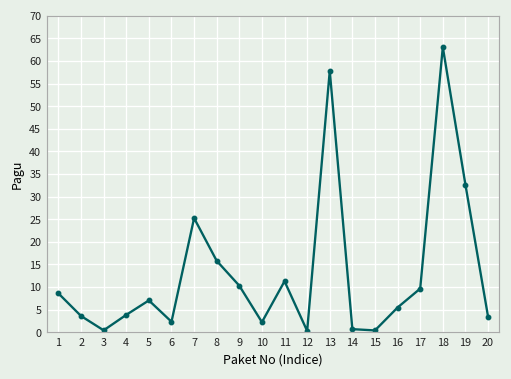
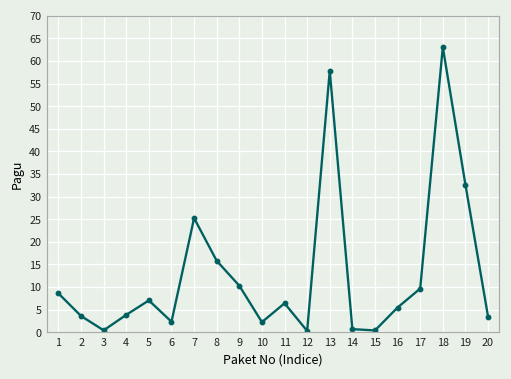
  {
    "1": 9,
    "2": 4,
    "3": 0,
    "4": 4,
    "5": 7,
    "6": 2,
    "7": 25,
    "8": 16,
    "9": 10,
    "10": 2,
-   "11": 11,
+   "11": 6,
    "12": 0,
    "13": 58,
    "14": 1,
    "15": 0,
    "16": 5,
    "17": 10,
    "18": 63,
    "19": 33,
    "20": 3
  }
